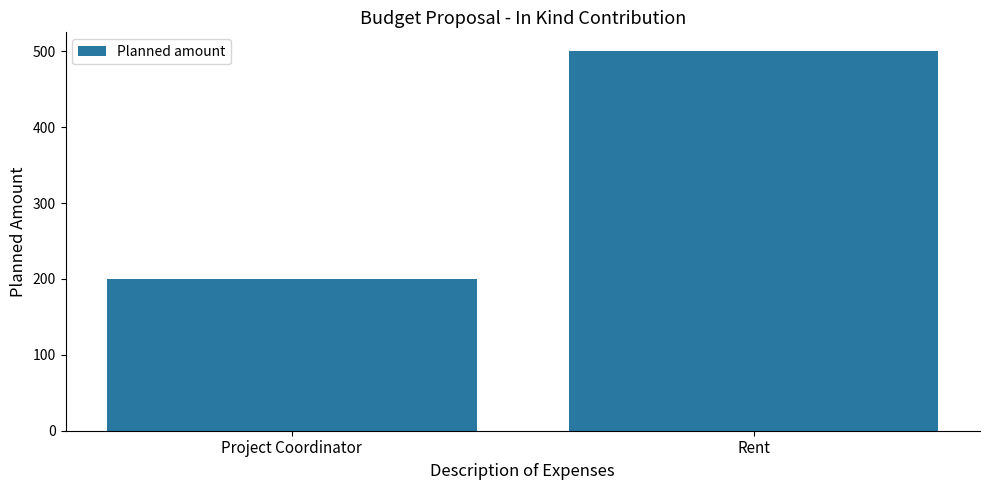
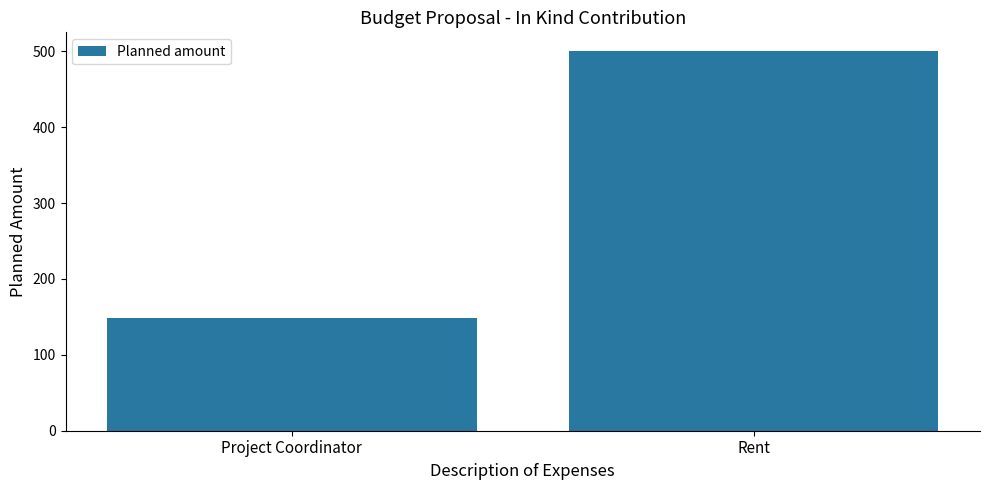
  {
-   "Project Coordinator": 200,
+   "Project Coordinator": 150,
    "Rent": 500
  }
